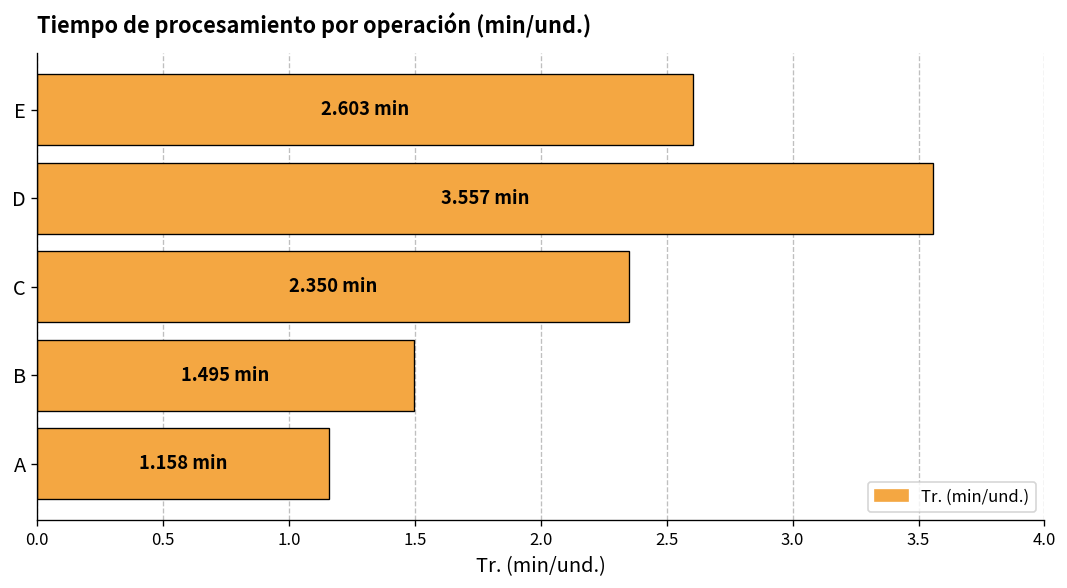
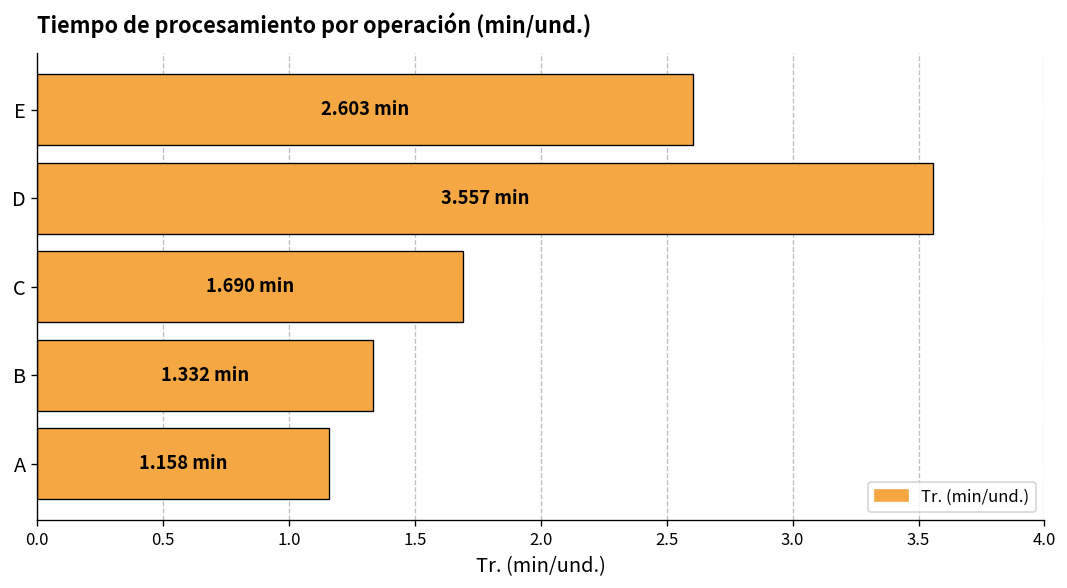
  {
    "E": 2.603,
    "D": 3.557,
-   "C": 2.350,
-   "B": 1.495,
+   "C": 1.690,
+   "B": 1.332,
    "A": 1.158
  }
